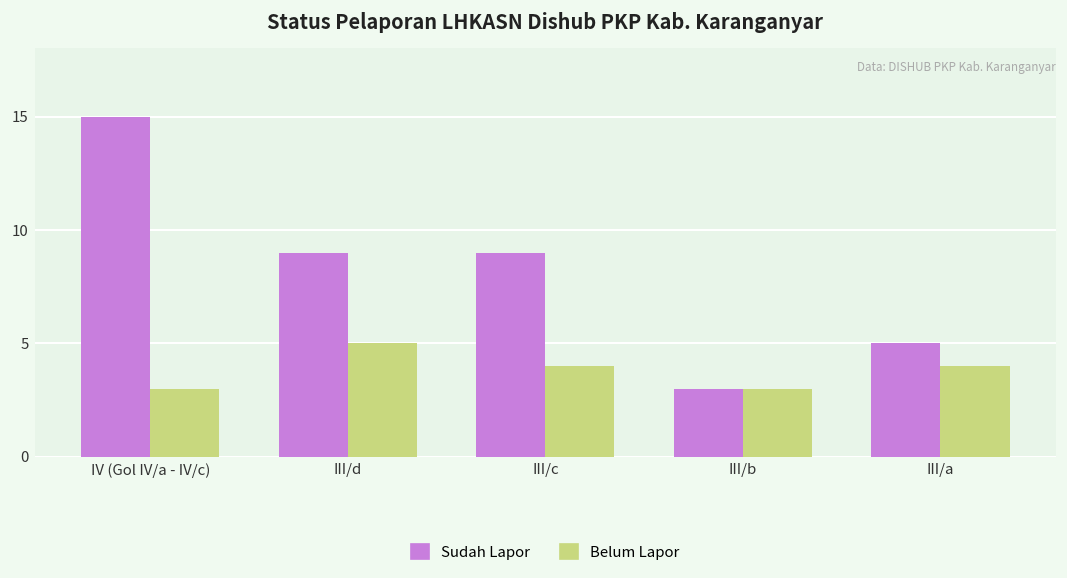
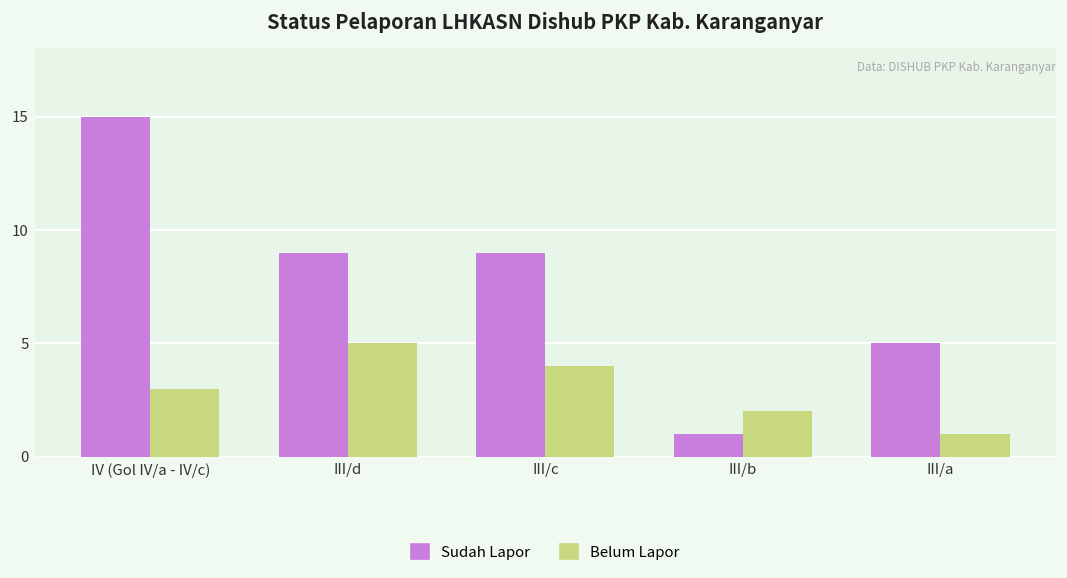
  {
    "Sudah Lapor": {
      "IV (Gol IV/a - IV/c)": 15,
      "III/d": 9,
      "III/c": 9,
-     "III/b": 3,
+     "III/b": 1,
      "III/a": 5
    },
    "Belum Lapor": {
      "IV (Gol IV/a - IV/c)": 3,
      "III/d": 5,
      "III/c": 4,
-     "III/b": 3,
-     "III/a": 4
+     "III/b": 2,
+     "III/a": 1
    }
  }
